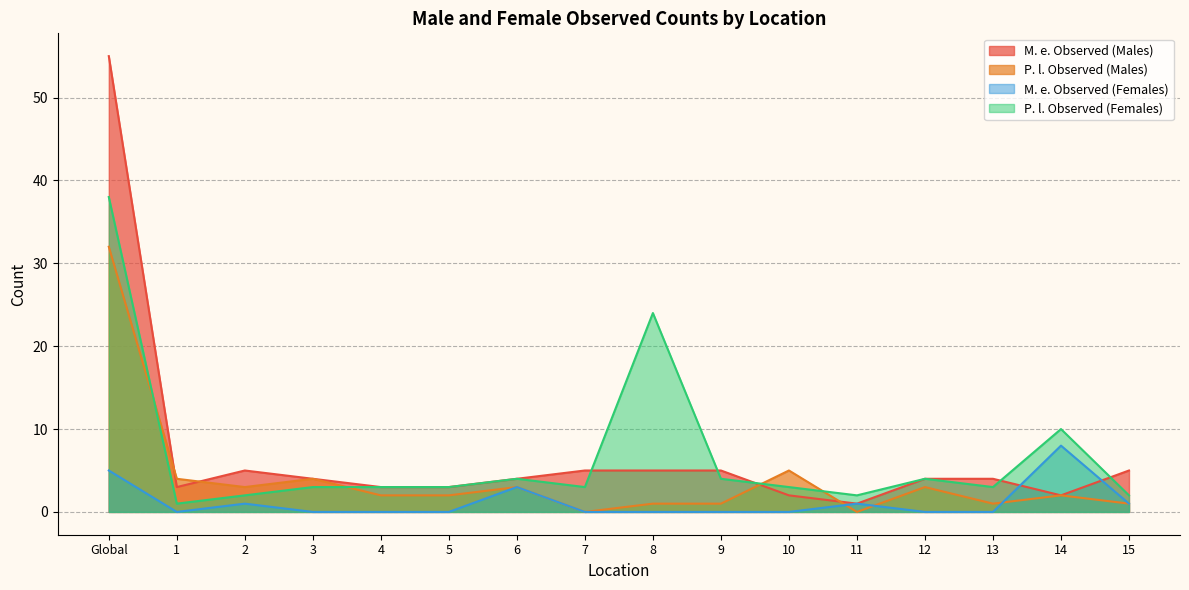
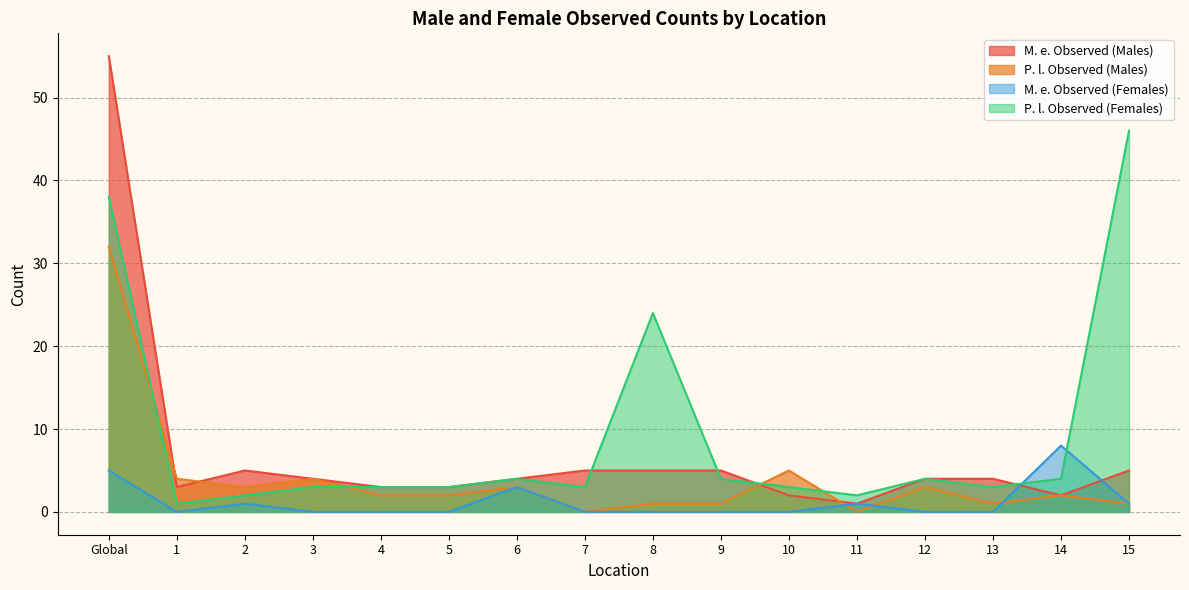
  {
    "M. e. Observed (Females)": {
      "Global": 5,
      "1": 0,
      "2": 1,
      "3": 0,
      "4": 0,
      "5": 0,
      "8": 0,
      "9": 0,
      "10": 0,
      "12": 0,
      "13": 0,
      "14": 8
    },
    "P. l. Observed (Females)": {
      "Global": 38,
      "1": 1,
      "2": 2,
      "3": 3,
      "7": 3,
      "8": 24,
      "9": 4,
      "10": 3,
      "11": 2,
      "13": 3,
-     "14": 10,
-     "15": 2
+     "14": 4,
+     "15": 46
    }
  }
